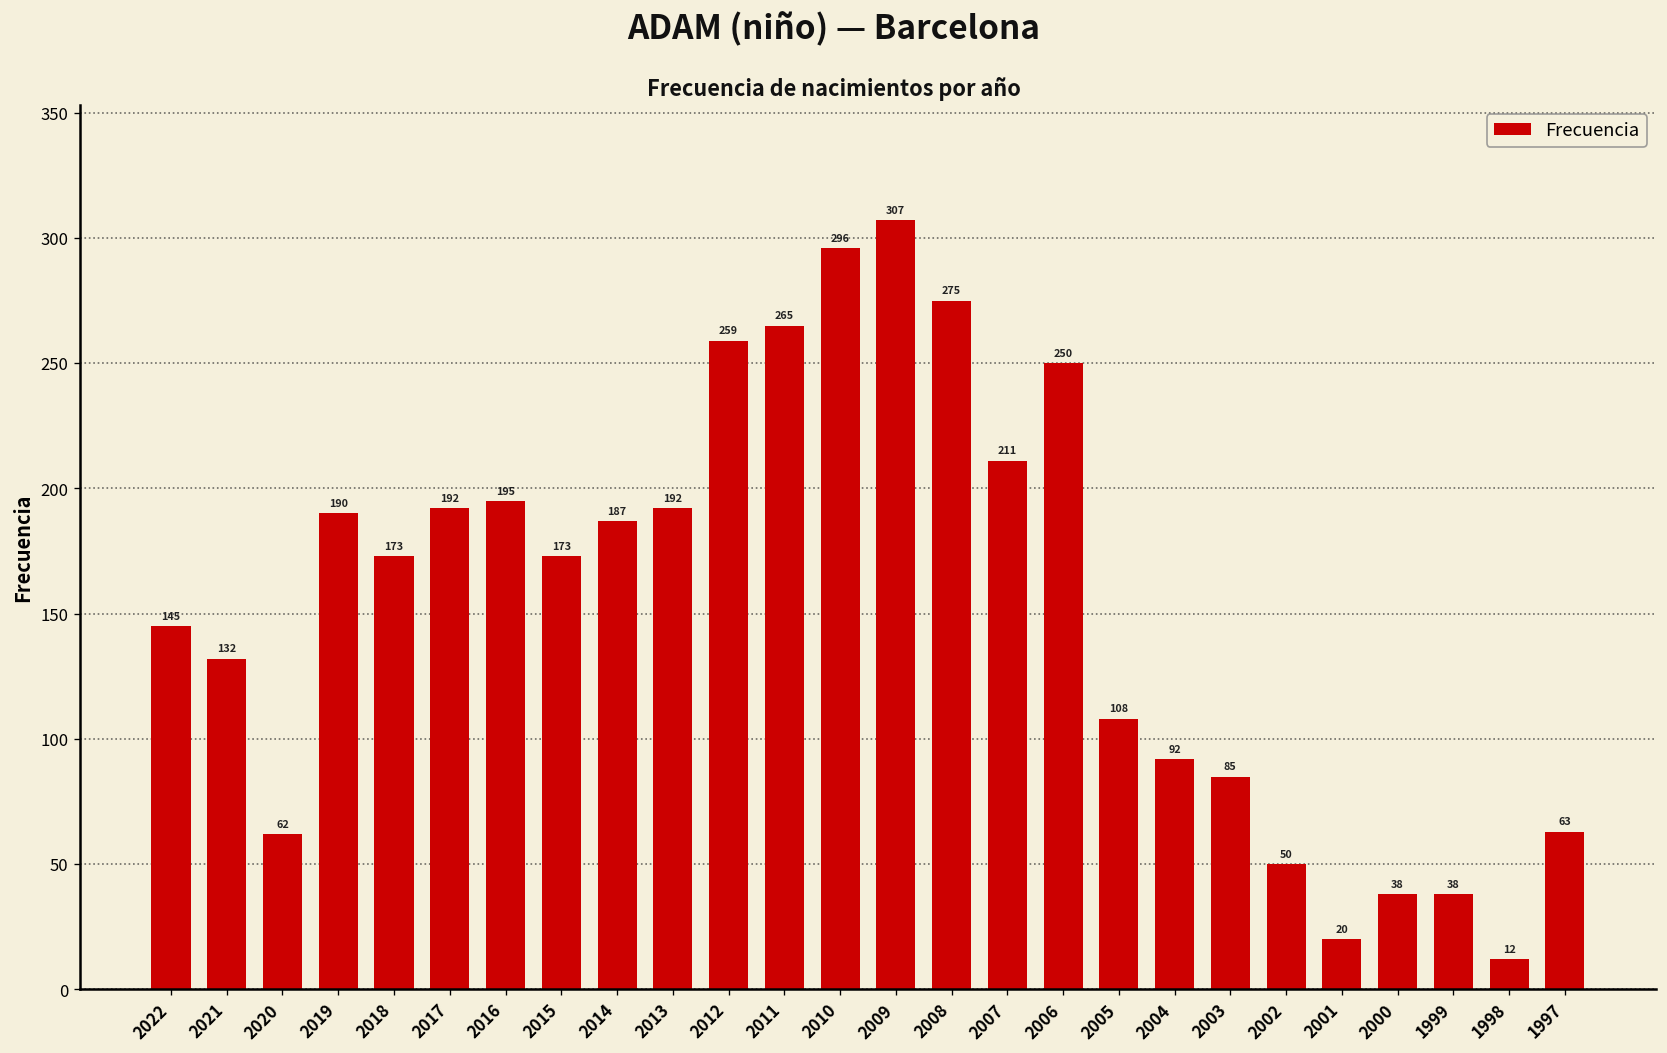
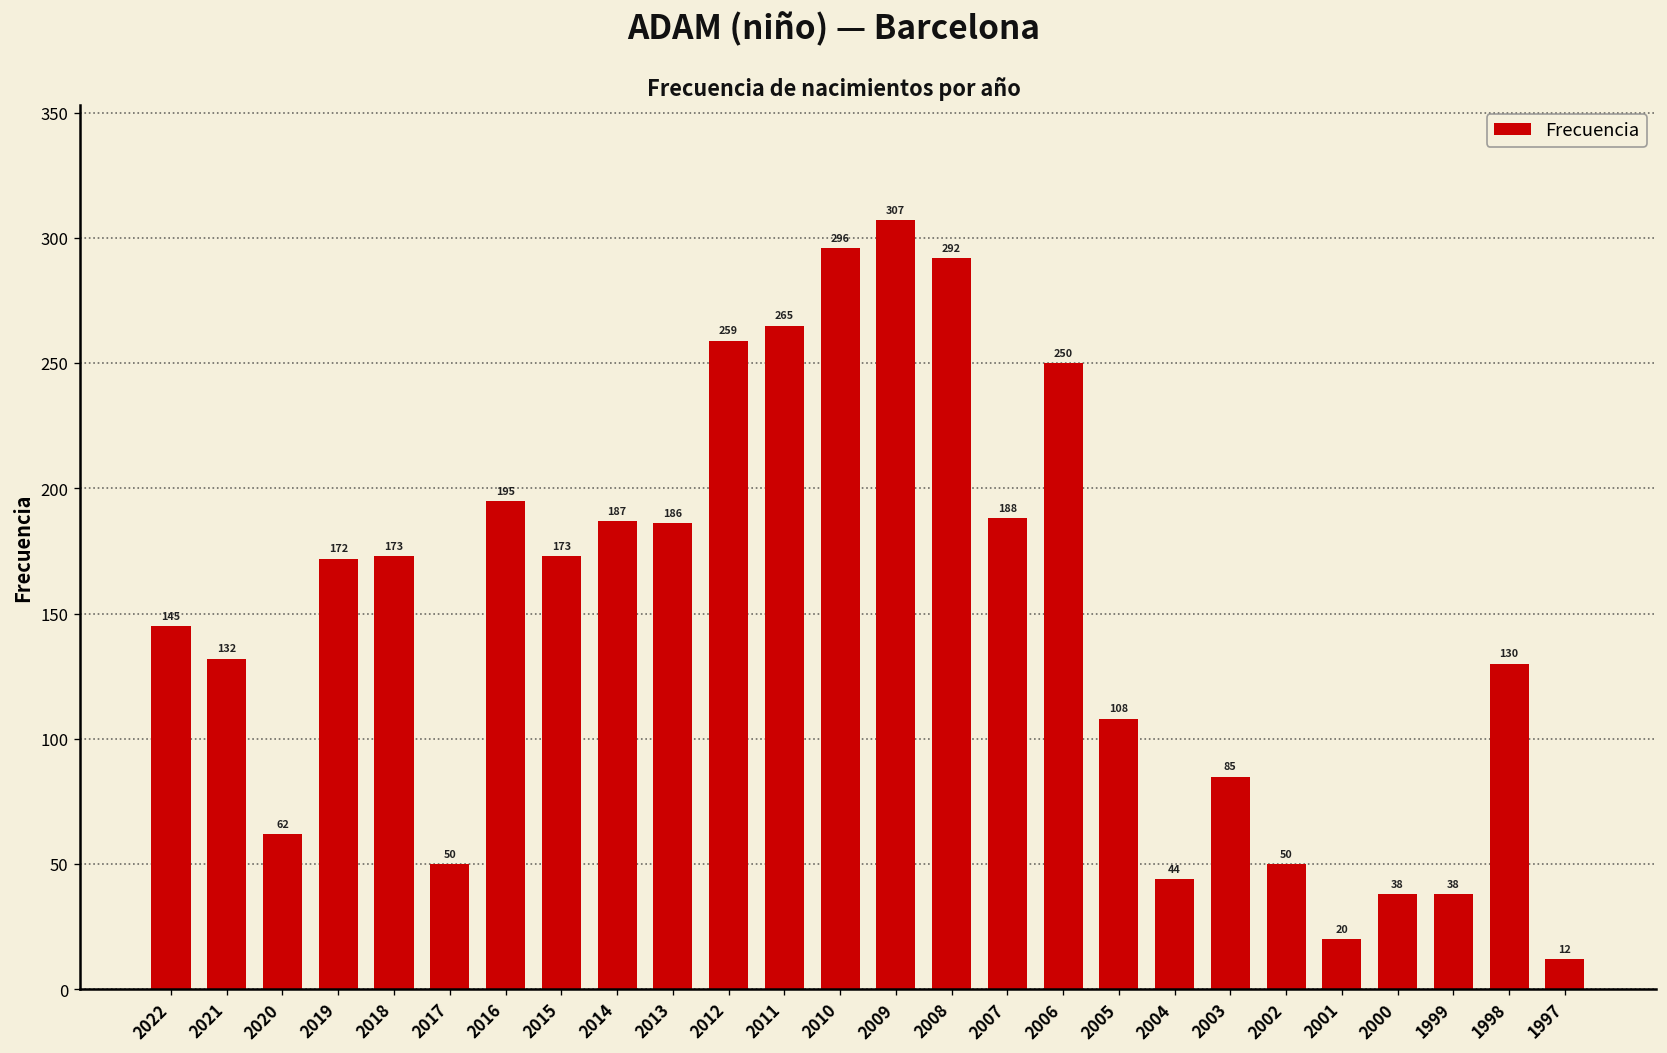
  {
    "2022": 145,
    "2021": 132,
    "2020": 62,
-   "2019": 190,
+   "2019": 172,
    "2018": 173,
-   "2017": 192,
+   "2017": 50,
    "2016": 195,
    "2015": 173,
    "2014": 187,
-   "2013": 192,
+   "2013": 186,
    "2012": 259,
    "2011": 265,
    "2010": 296,
    "2009": 307,
-   "2008": 275,
-   "2007": 211,
+   "2008": 292,
+   "2007": 188,
    "2006": 250,
    "2005": 108,
-   "2004": 92,
+   "2004": 44,
    "2003": 85,
    "2002": 50,
    "2001": 20,
    "2000": 38,
    "1999": 38,
-   "1998": 12,
-   "1997": 63
+   "1998": 130,
+   "1997": 12
  }
